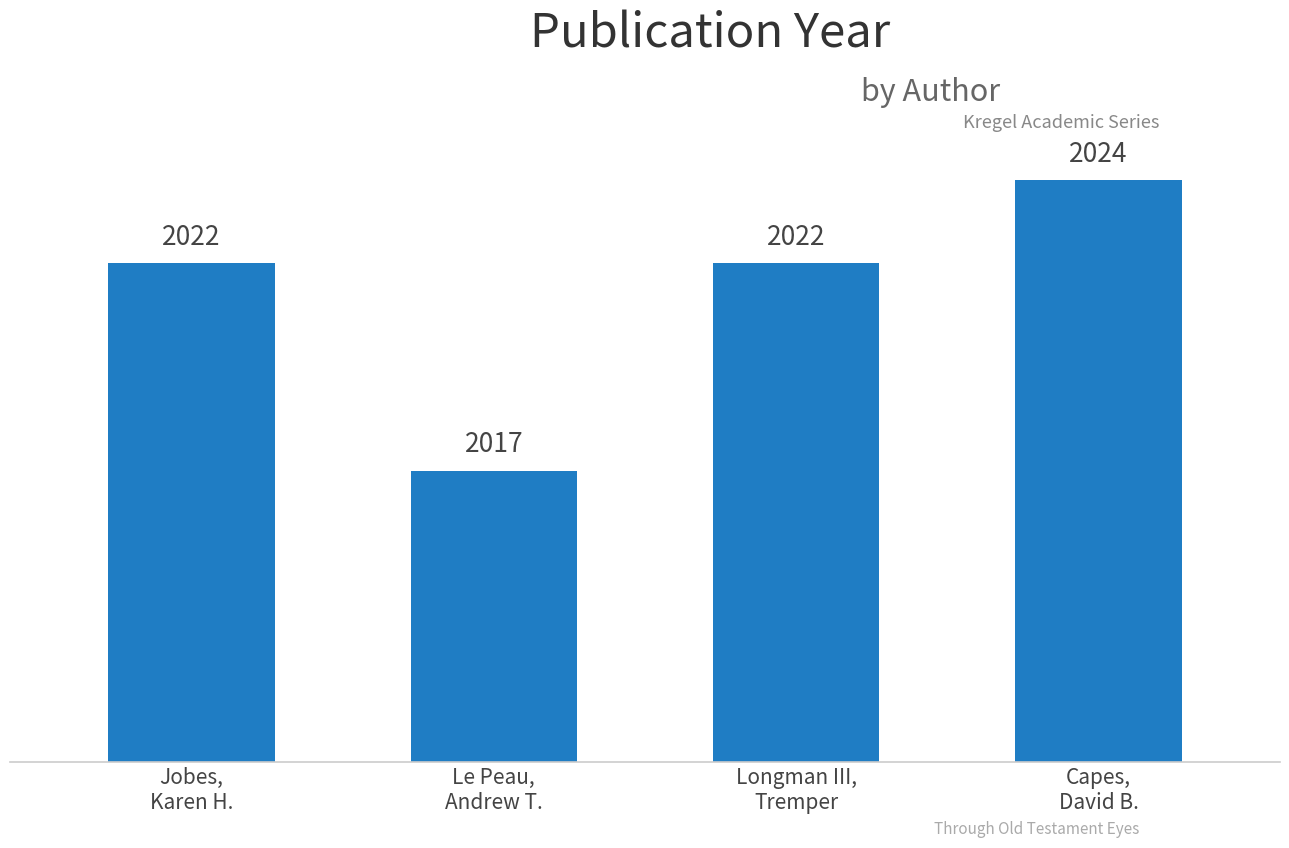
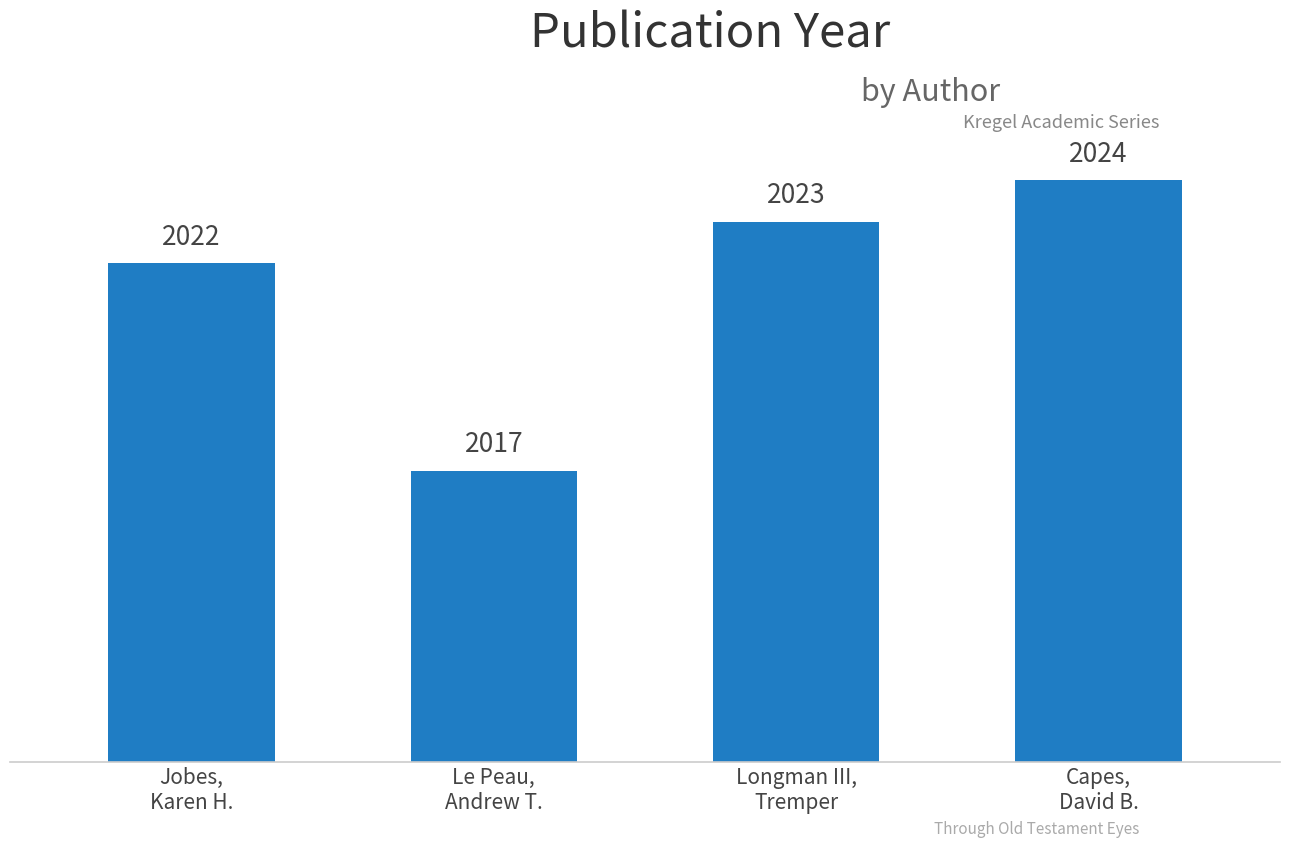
  {
    "Jobes, Karen H.": 2022,
    "Le Peau, Andrew T.": 2017,
-   "Longman III, Tremper": 2022,
+   "Longman III, Tremper": 2023,
    "Capes, David B.": 2024
  }
